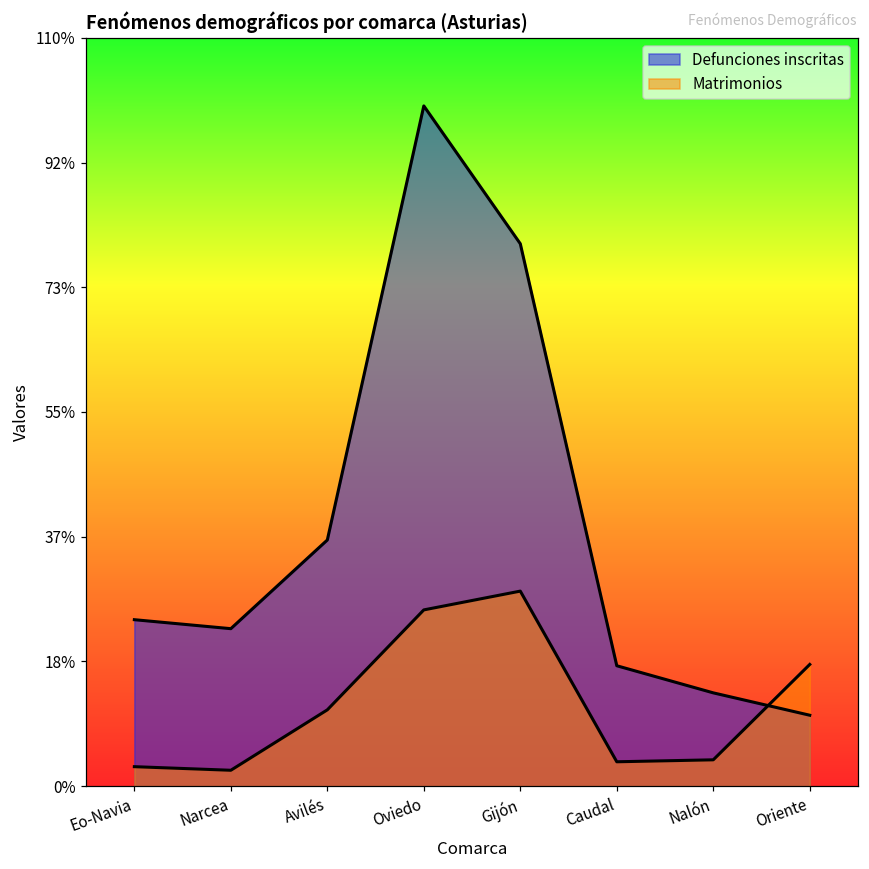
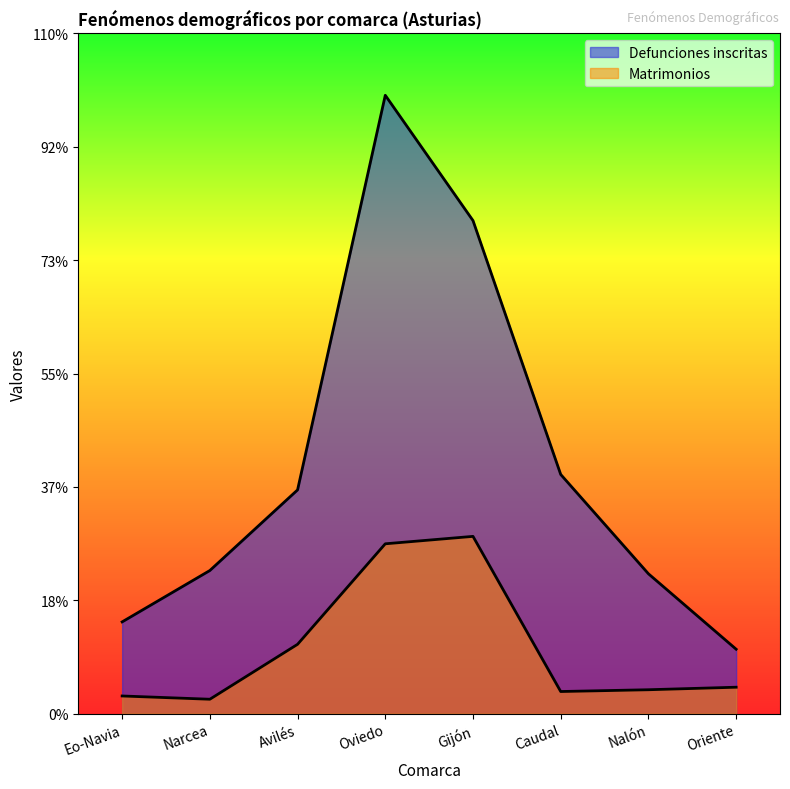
  {
    "Defunciones inscritas": {
-     "Eo-Navia": "24%",
+     "Eo-Navia": "15%",
      "Narcea": "23%",
      "Avilés": "36%",
      "Oviedo": "100%",
      "Gijón": "80%",
-     "Caudal": "18%",
-     "Nalón": "14%",
+     "Caudal": "39%",
+     "Nalón": "23%",
      "Oriente": "10%"
    },
    "Matrimonios": {
      "Eo-Navia": "3%",
      "Narcea": "2%",
      "Avilés": "11%",
-     "Oviedo": "26%",
+     "Oviedo": "27%",
      "Gijón": "29%",
      "Caudal": "4%",
      "Nalón": "4%",
-     "Oriente": "18%"
+     "Oriente": "4%"
    }
  }
